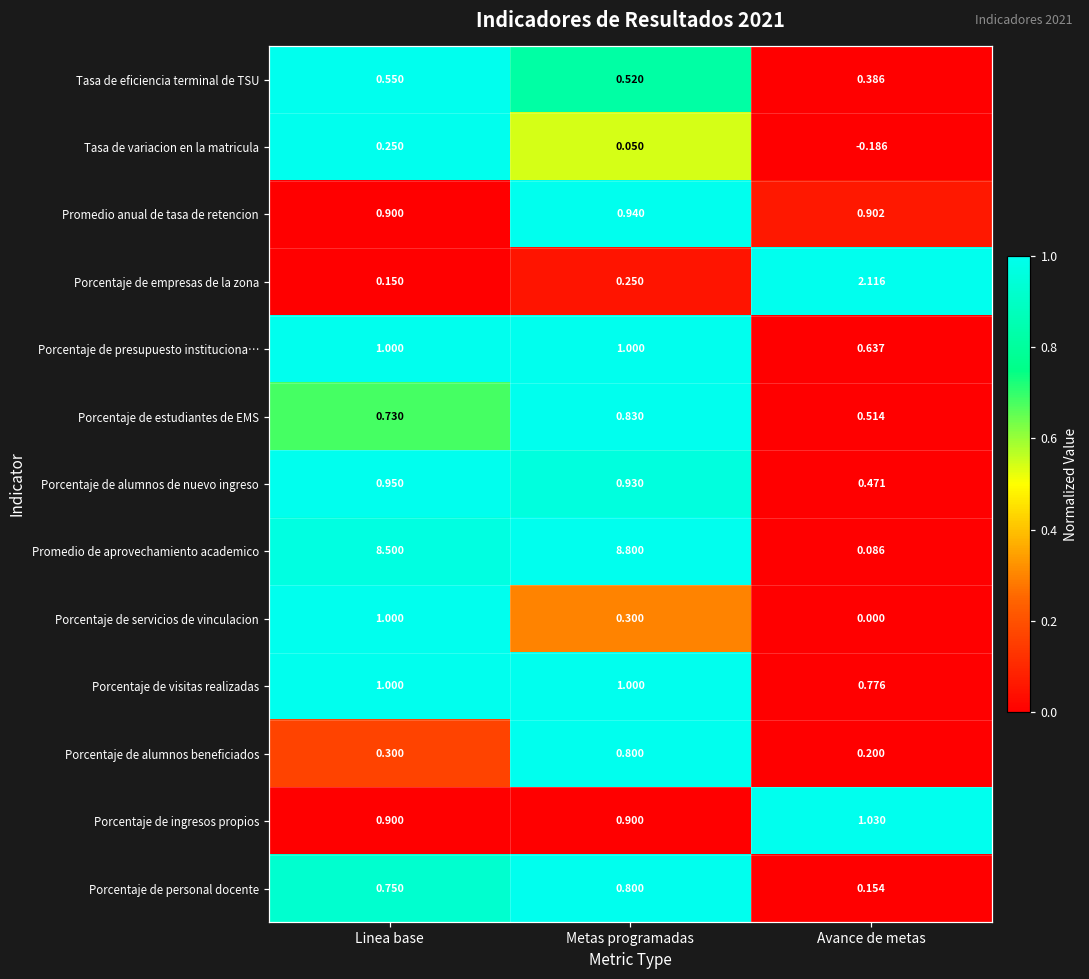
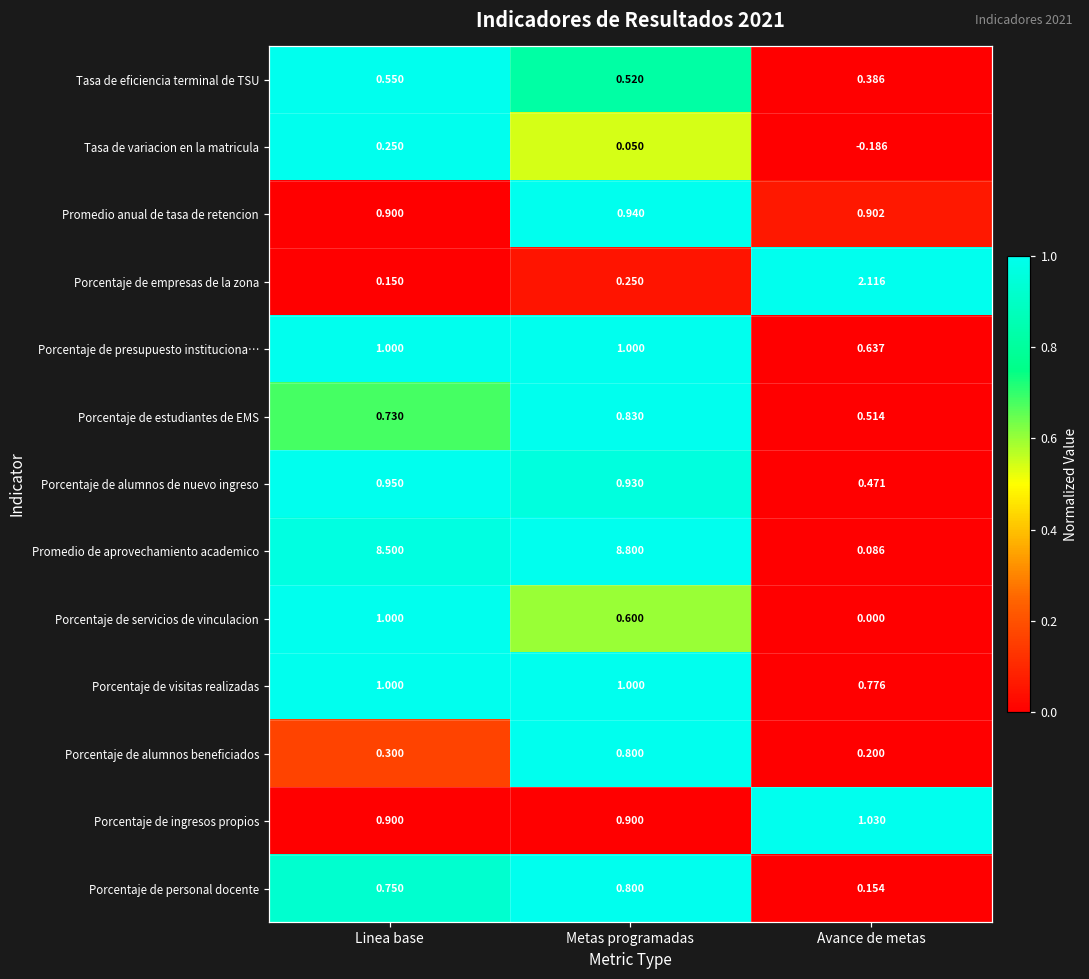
  {
    "Tasa de eficiencia terminal de TSU": {
      "Linea base": 0.550,
      "Metas programadas": 0.520,
      "Avance de metas": 0.386
    },
    "Tasa de variacion en la matricula": {
      "Linea base": 0.250,
      "Metas programadas": 0.050,
      "Avance de metas": -0.186
    },
    "Promedio anual de tasa de retencion": {
      "Linea base": 0.900,
      "Metas programadas": 0.940,
      "Avance de metas": 0.902
    },
    "Porcentaje de empresas de la zona": {
      "Linea base": 0.150,
      "Metas programadas": 0.250,
      "Avance de metas": 2.116
    },
    "Porcentaje de presupuesto instituciona…": {
      "Linea base": 1.000,
      "Metas programadas": 1.000,
      "Avance de metas": 0.637
    },
    "Porcentaje de estudiantes de EMS": {
      "Linea base": 0.730,
      "Metas programadas": 0.830,
      "Avance de metas": 0.514
    },
    "Porcentaje de alumnos de nuevo ingreso": {
      "Linea base": 0.950,
      "Metas programadas": 0.930,
      "Avance de metas": 0.471
    },
    "Promedio de aprovechamiento academico": {
      "Linea base": 8.500,
      "Metas programadas": 8.800,
      "Avance de metas": 0.086
    },
    "Porcentaje de servicios de vinculacion": {
      "Linea base": 1.000,
-     "Metas programadas": 0.300,
+     "Metas programadas": 0.600,
      "Avance de metas": 0.000
    },
    "Porcentaje de visitas realizadas": {
      "Linea base": 1.000,
      "Metas programadas": 1.000,
      "Avance de metas": 0.776
    },
    "Porcentaje de alumnos beneficiados": {
      "Linea base": 0.300,
      "Metas programadas": 0.800,
      "Avance de metas": 0.200
    },
    "Porcentaje de ingresos propios": {
      "Linea base": 0.900,
      "Metas programadas": 0.900,
      "Avance de metas": 1.030
    },
    "Porcentaje de personal docente": {
      "Linea base": 0.750,
      "Metas programadas": 0.800,
      "Avance de metas": 0.154
    }
  }
